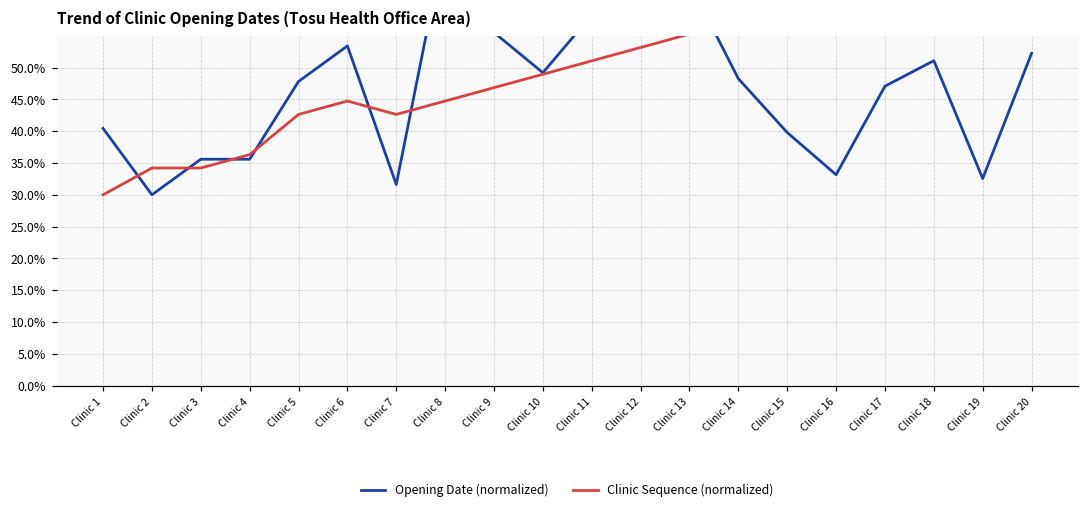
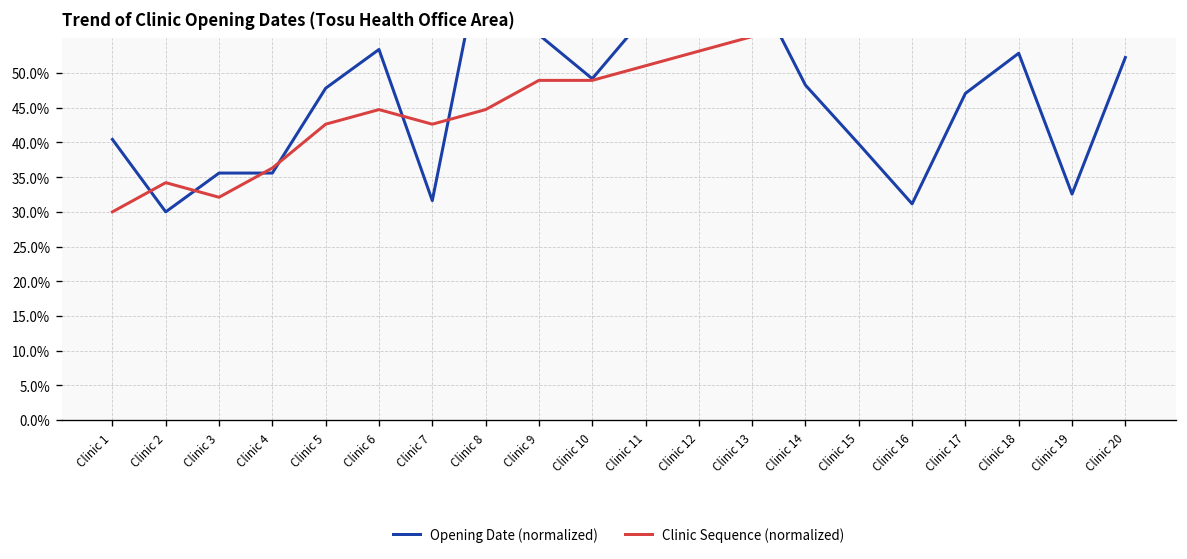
  {
    "Opening Date (normalized)": {
      "Clinic 1": "40%",
      "Clinic 2": "30%",
      "Clinic 3": "36%",
      "Clinic 4": "36%",
      "Clinic 5": "48%",
      "Clinic 6": "53%",
      "Clinic 7": "32%",
      "Clinic 14": "48%",
      "Clinic 15": "40%",
-     "Clinic 16": "33%",
+     "Clinic 16": "31%",
      "Clinic 17": "47%",
-     "Clinic 18": "51%",
+     "Clinic 18": "53%",
      "Clinic 19": "33%",
      "Clinic 20": "52%"
    },
    "Clinic Sequence (normalized)": {
      "Clinic 1": "30%",
      "Clinic 2": "34%",
-     "Clinic 3": "34%",
+     "Clinic 3": "32%",
      "Clinic 4": "36%",
      "Clinic 5": "43%",
      "Clinic 6": "45%",
      "Clinic 7": "43%",
      "Clinic 8": "45%",
-     "Clinic 9": "47%",
+     "Clinic 9": "49%",
      "Clinic 11": "51%",
      "Clinic 12": "53%",
      "Clinic 13": "55%"
    }
  }
